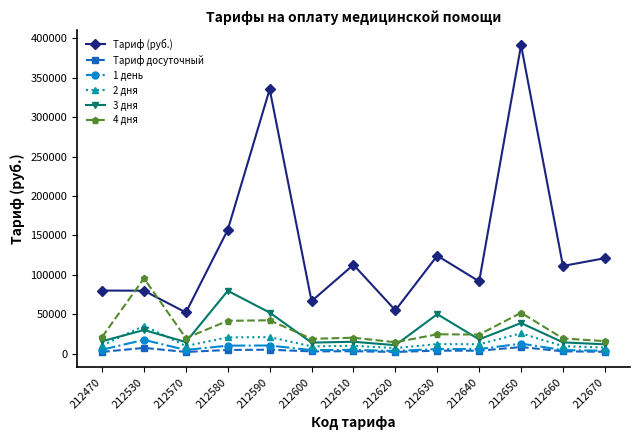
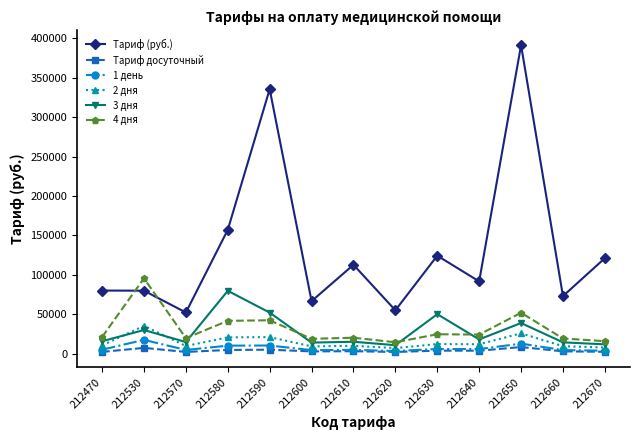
  {
    "Тариф (руб.)": {
      "212470": 80000,
      "212530": 80000,
      "212570": 50000,
      "212580": 160000,
      "212590": 340000,
      "212600": 70000,
      "212610": 110000,
      "212620": 60000,
      "212630": 120000,
      "212640": 90000,
      "212650": 390000,
-     "212660": 110000,
+     "212660": 70000,
      "212670": 120000
    },
    "3 дня": {
      "212470": 20000,
      "212530": 30000,
      "212570": 10000,
      "212580": 80000,
      "212590": 50000,
      "212600": 10000,
      "212610": 20000,
      "212620": 10000,
      "212630": 50000,
      "212640": 20000,
      "212650": 40000,
      "212660": 10000,
      "212670": 10000
    },
    "4 дня": {
      "212470": 20000,
      "212530": 100000,
      "212570": 20000,
      "212580": 40000,
      "212590": 40000,
      "212600": 20000,
      "212610": 20000,
      "212620": 10000,
      "212630": 20000,
      "212640": 20000,
      "212650": 50000,
      "212660": 20000,
      "212670": 20000
    }
  }
